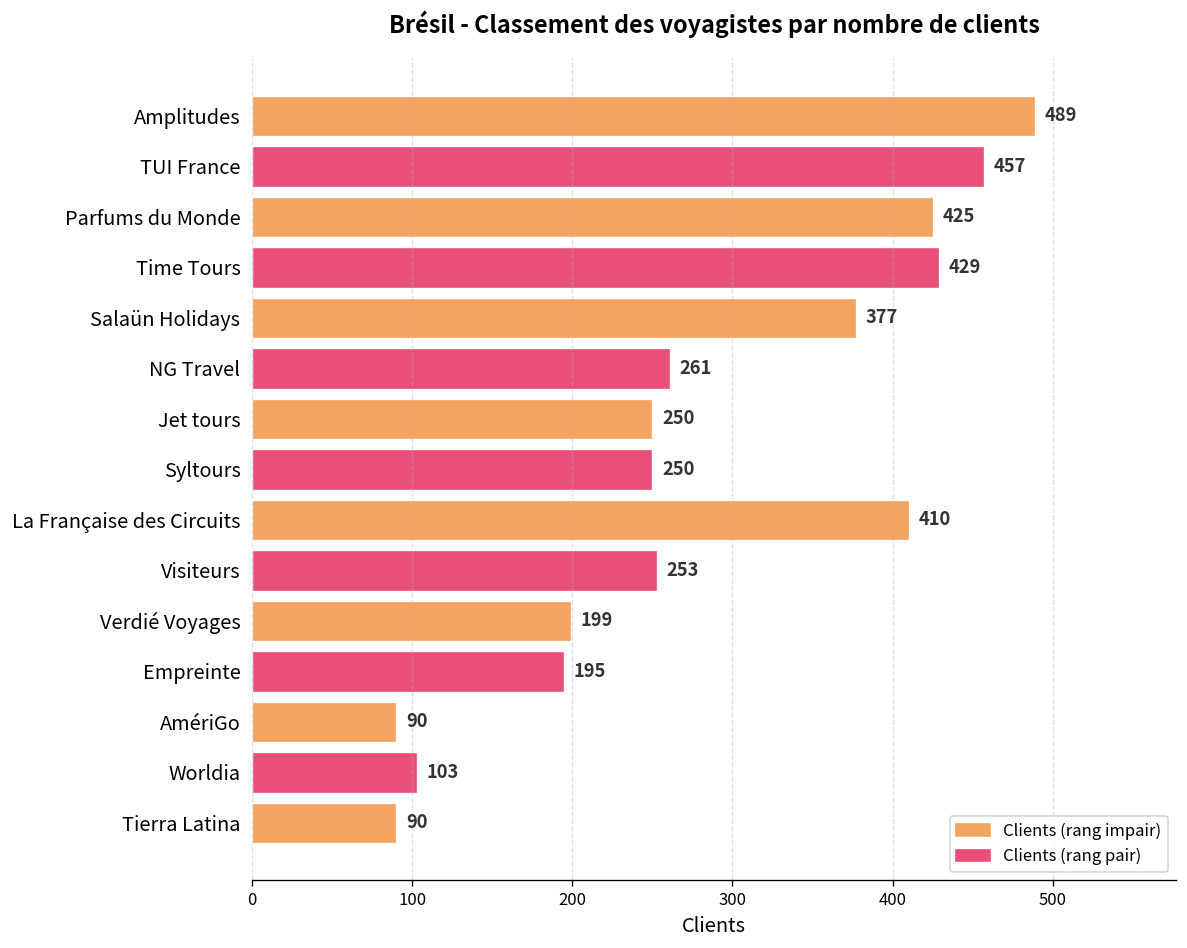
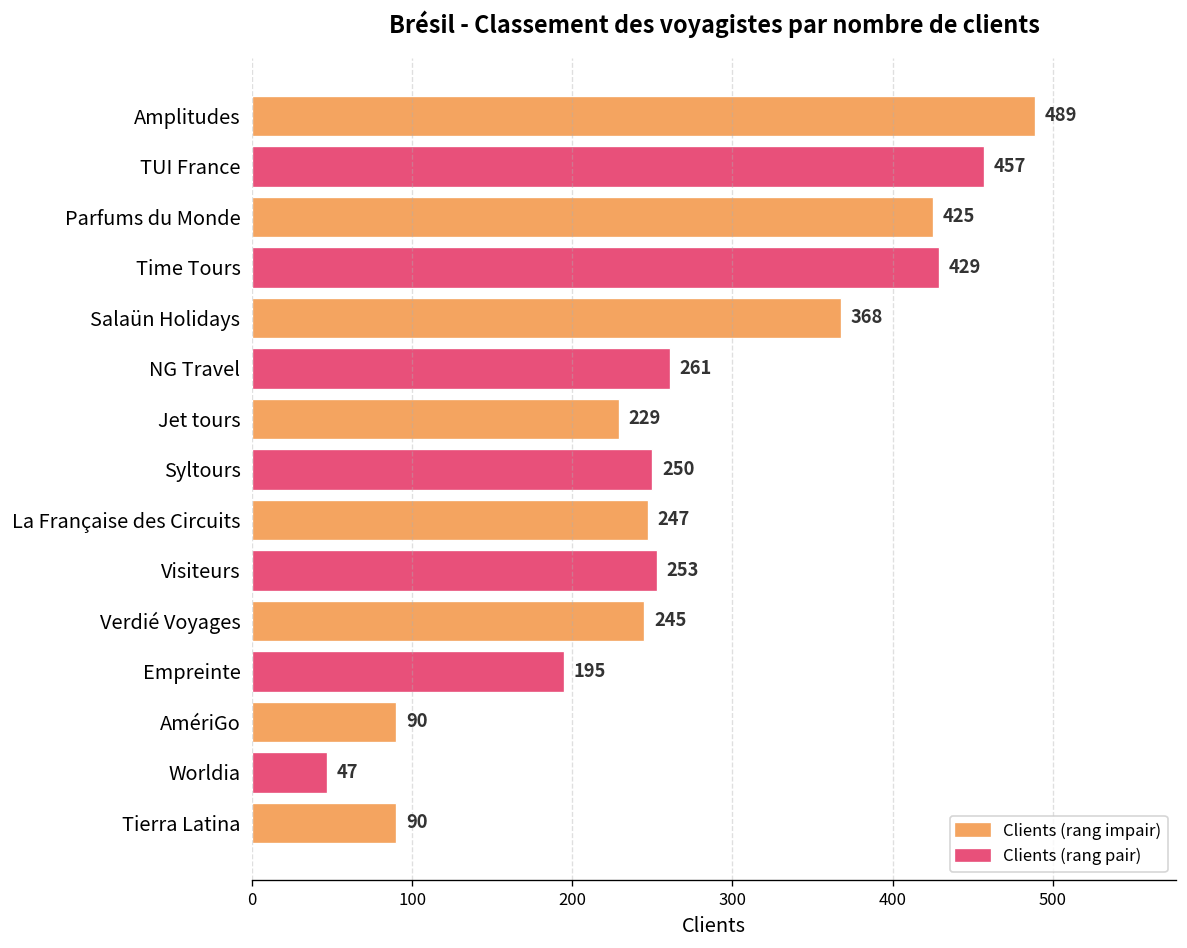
  {
    "Amplitudes": 489,
    "TUI France": 457,
    "Parfums du Monde": 425,
    "Time Tours": 429,
-   "Salaün Holidays": 377,
+   "Salaün Holidays": 368,
    "NG Travel": 261,
-   "Jet tours": 250,
+   "Jet tours": 229,
    "Syltours": 250,
-   "La Française des Circuits": 410,
+   "La Française des Circuits": 247,
    "Visiteurs": 253,
-   "Verdié Voyages": 199,
+   "Verdié Voyages": 245,
    "Empreinte": 195,
    "AmériGo": 90,
-   "Worldia": 103,
+   "Worldia": 47,
    "Tierra Latina": 90
  }
